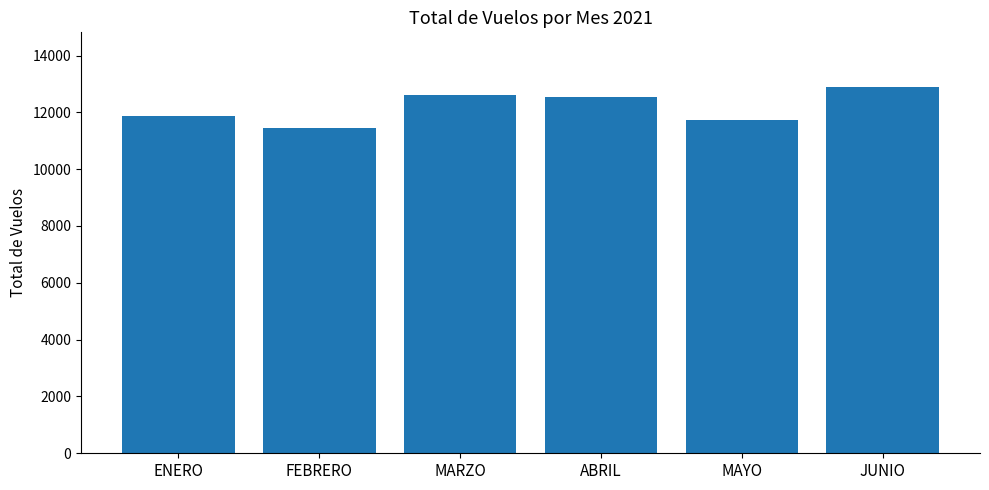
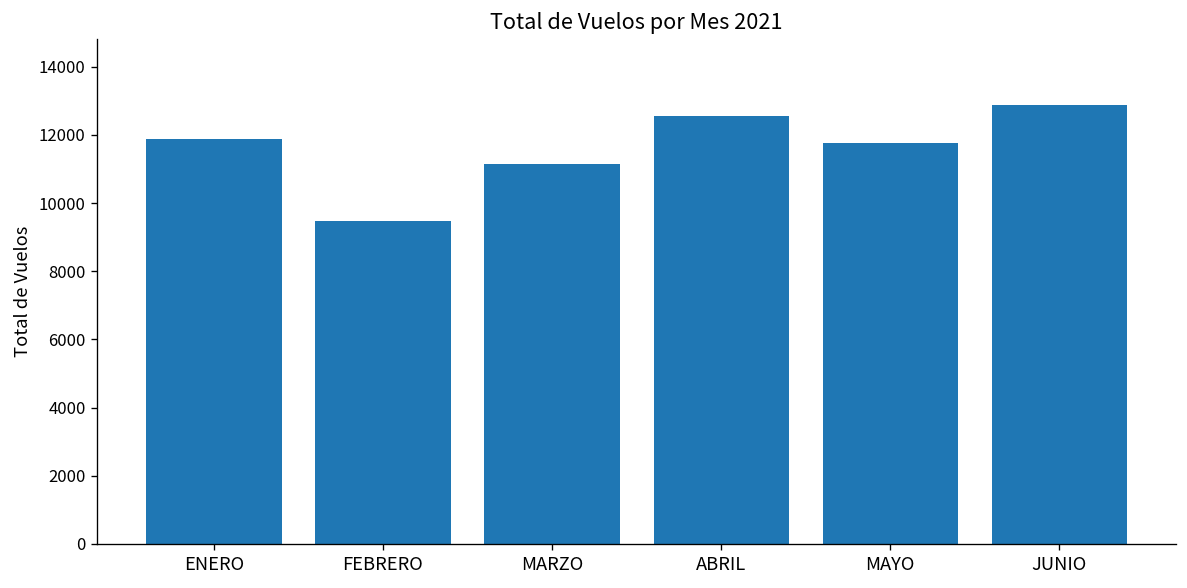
  {
    "ENERO": 11900,
-   "FEBRERO": 11500,
-   "MARZO": 12600,
+   "FEBRERO": 9500,
+   "MARZO": 11100,
    "ABRIL": 12500,
    "MAYO": 11700,
    "JUNIO": 12900
  }
